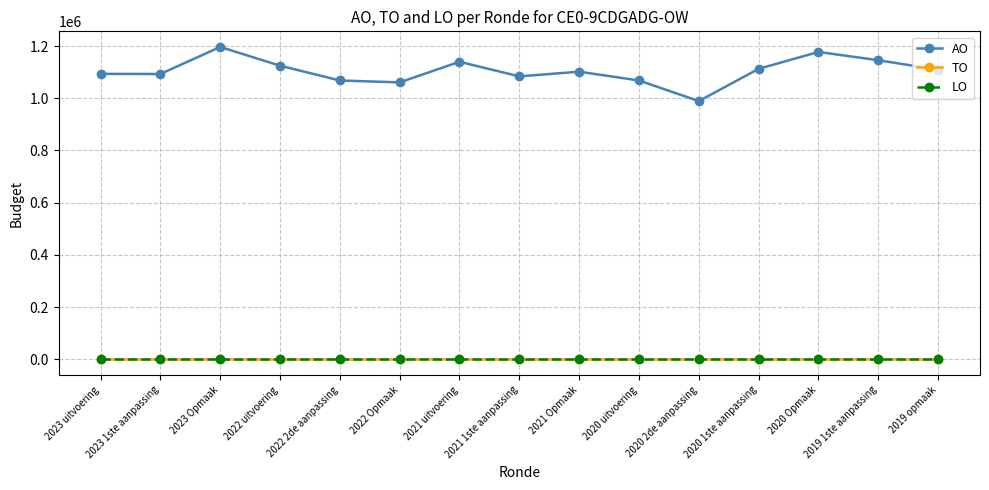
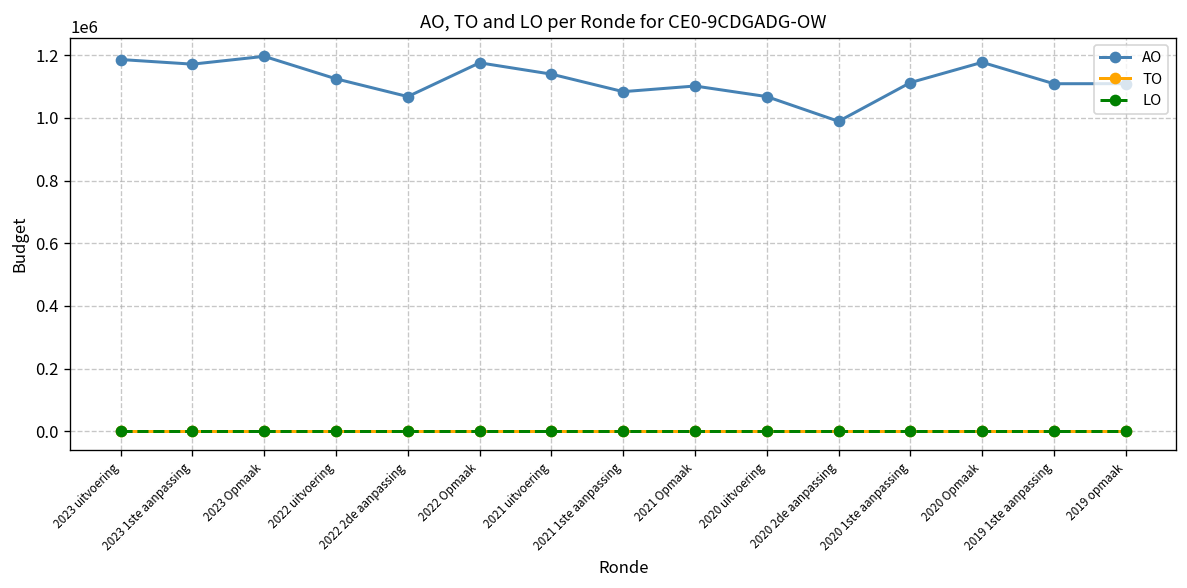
  {
    "AO": {
-     "2023 uitvoering": 1090000,
-     "2023 1ste aanpassing": 1090000,
+     "2023 uitvoering": 1190000,
+     "2023 1ste aanpassing": 1170000,
      "2023 Opmaak": 1200000,
      "2022 uitvoering": 1120000,
      "2022 2de aanpassing": 1070000,
-     "2022 Opmaak": 1060000,
+     "2022 Opmaak": 1180000,
      "2021 uitvoering": 1140000,
      "2021 1ste aanpassing": 1080000,
      "2021 Opmaak": 1100000,
      "2020 uitvoering": 1070000,
      "2020 2de aanpassing": 990000,
      "2020 1ste aanpassing": 1110000,
      "2020 Opmaak": 1180000,
-     "2019 1ste aanpassing": 1150000
+     "2019 1ste aanpassing": 1110000
    },
    "LO": {
      "2023 uitvoering": 0,
      "2023 1ste aanpassing": 0,
      "2023 Opmaak": 0,
      "2022 uitvoering": 0,
      "2022 2de aanpassing": 0,
      "2022 Opmaak": 0,
      "2021 uitvoering": 0,
      "2021 1ste aanpassing": 0,
      "2021 Opmaak": 0,
      "2020 uitvoering": 0,
      "2020 2de aanpassing": 0,
      "2020 1ste aanpassing": 0,
      "2020 Opmaak": 0,
      "2019 1ste aanpassing": 0,
      "2019 opmaak": 0
    }
  }
